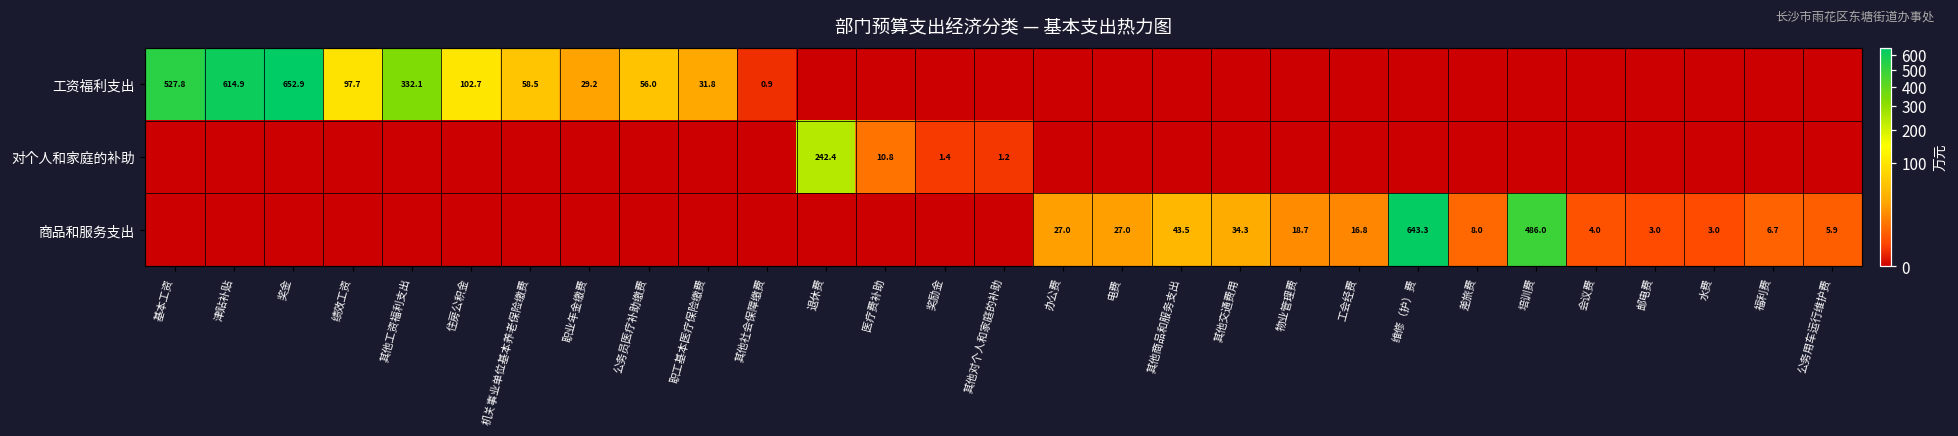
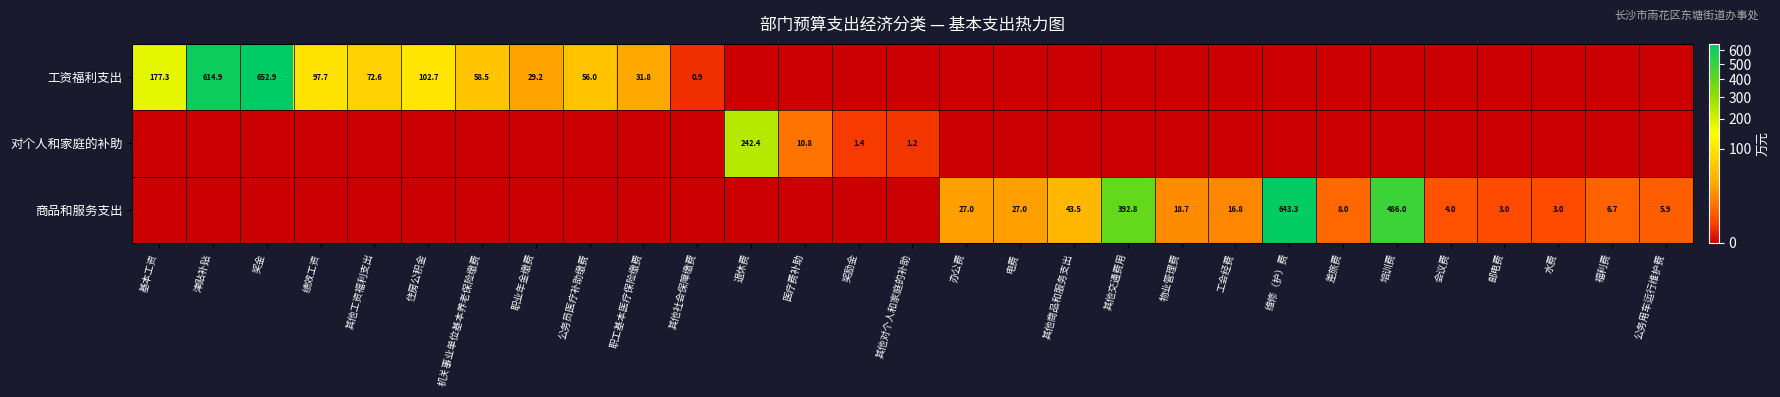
  {
    "工资福利支出": {
-     "基本工资": 527.8,
+     "基本工资": 177.3,
      "津贴补贴": 614.9,
      "奖金": 652.9,
      "绩效工资": 97.7,
-     "其他工资福利支出": 332.1,
+     "其他工资福利支出": 72.6,
      "住房公积金": 102.7,
      "机关事业单位基本养老保险缴费": 58.5,
      "职业年金缴费": 29.2,
      "公务员医疗补助缴费": 56.0,
      "职工基本医疗保险缴费": 31.8,
      "其他社会保障缴费": 0.9
    },
    "对个人和家庭的补助": {
      "退休费": 242.4,
      "医疗费补助": 10.8,
      "奖励金": 1.4,
      "其他对个人和家庭的补助": 1.2
    },
    "商品和服务支出": {
      "办公费": 27.0,
      "电费": 27.0,
      "其他商品和服务支出": 43.5,
-     "其他交通费用": 34.3,
+     "其他交通费用": 392.8,
      "物业管理费": 18.7,
      "工会经费": 16.8,
      "维修（护）费": 643.3,
      "差旅费": 8.0,
      "培训费": 486.0,
      "会议费": 4.0,
      "邮电费": 3.0,
      "水费": 3.0,
      "福利费": 6.7,
      "公务用车运行维护费": 5.9
    }
  }
